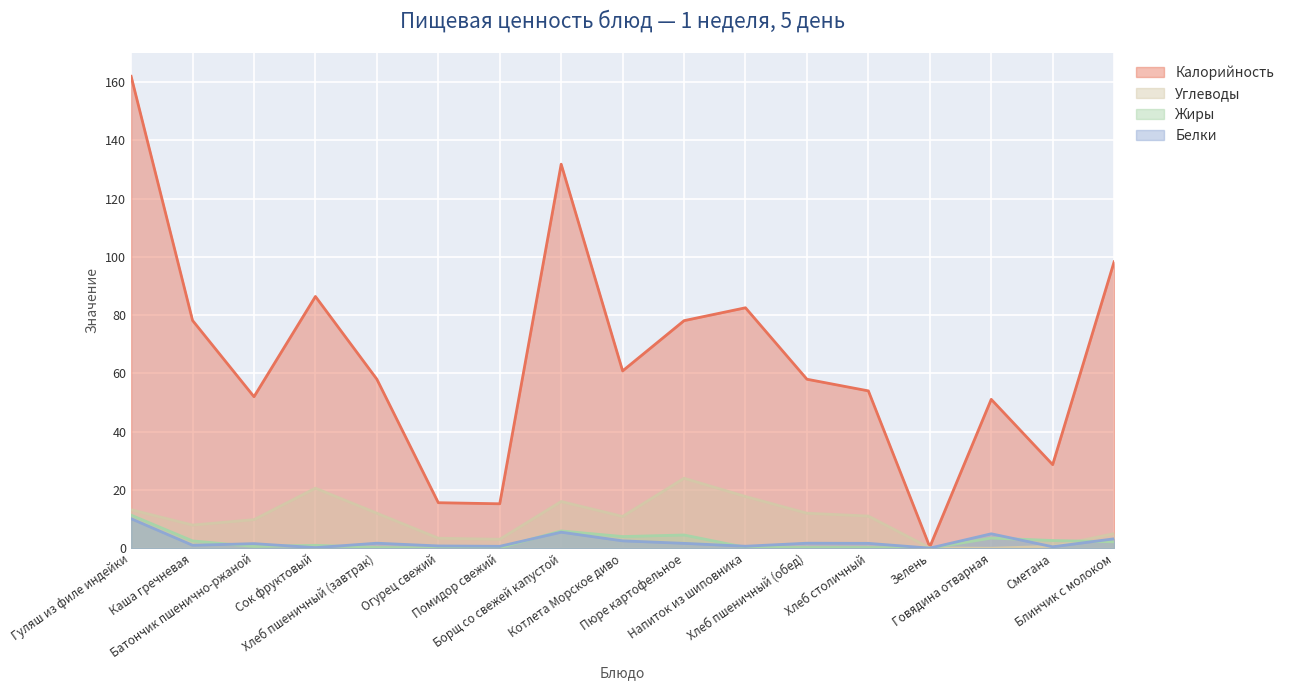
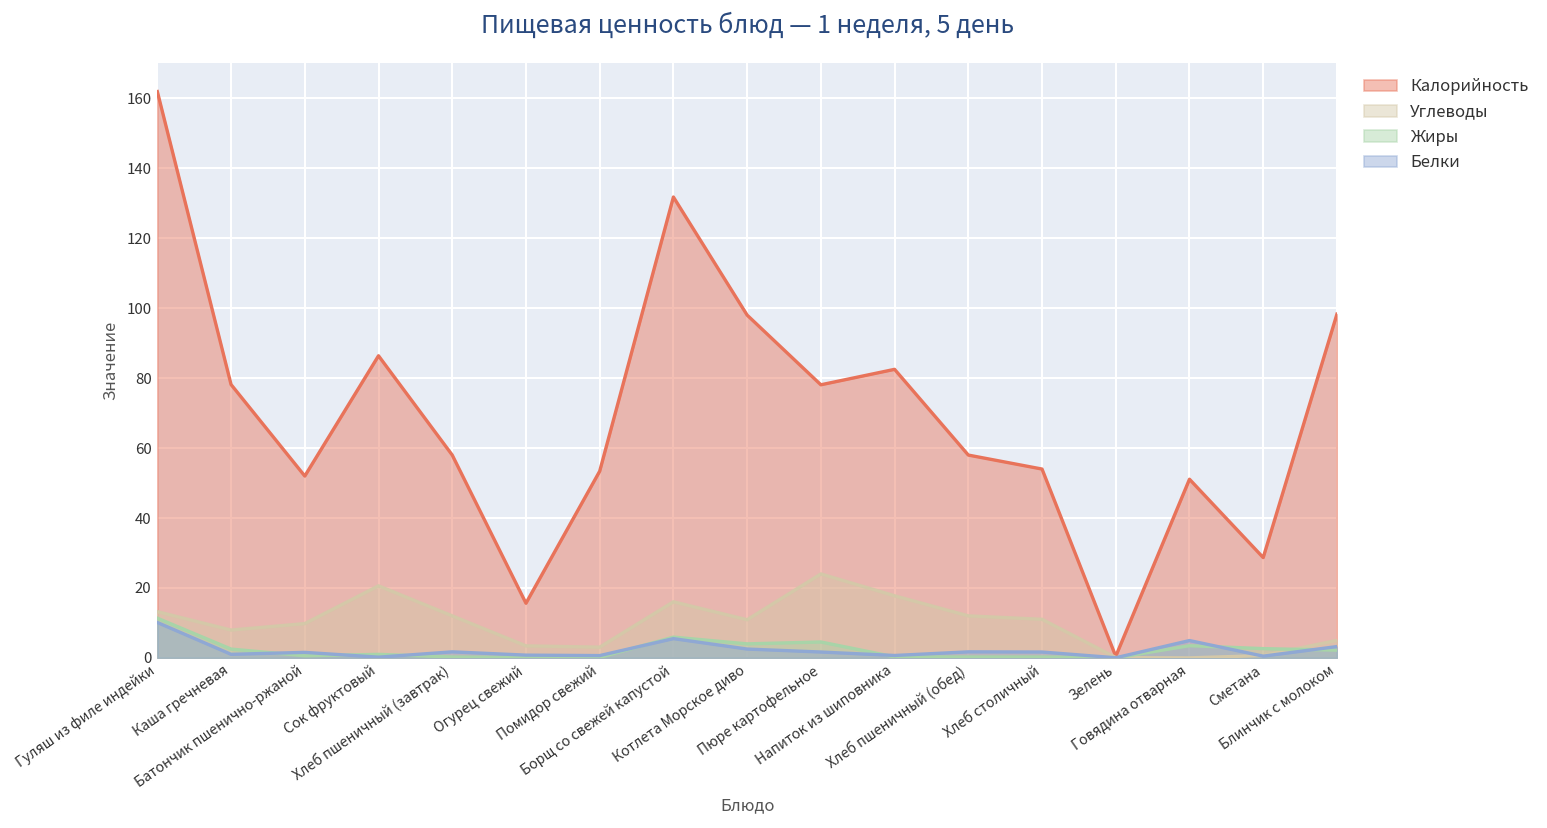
  {
    "Калорийность": {
      "Гуляш из филе индейки": 162,
      "Каша гречневая": 78,
      "Батончик пшенично-ржаной": 52,
      "Сок фруктовый": 86,
      "Хлеб пшеничный (завтрак)": 58,
      "Огурец свежий": 16,
-     "Помидор свежий": 15,
+     "Помидор свежий": 53,
      "Борщ со свежей капустой": 132,
-     "Котлета Морское диво": 61,
+     "Котлета Морское диво": 98,
      "Пюре картофельное": 78,
      "Напиток из шиповника": 83,
      "Хлеб пшеничный (обед)": 58,
      "Хлеб столичный": 54,
      "Говядина отварная": 51,
      "Сметана": 29,
      "Блинчик с молоком": 98
    }
  }
